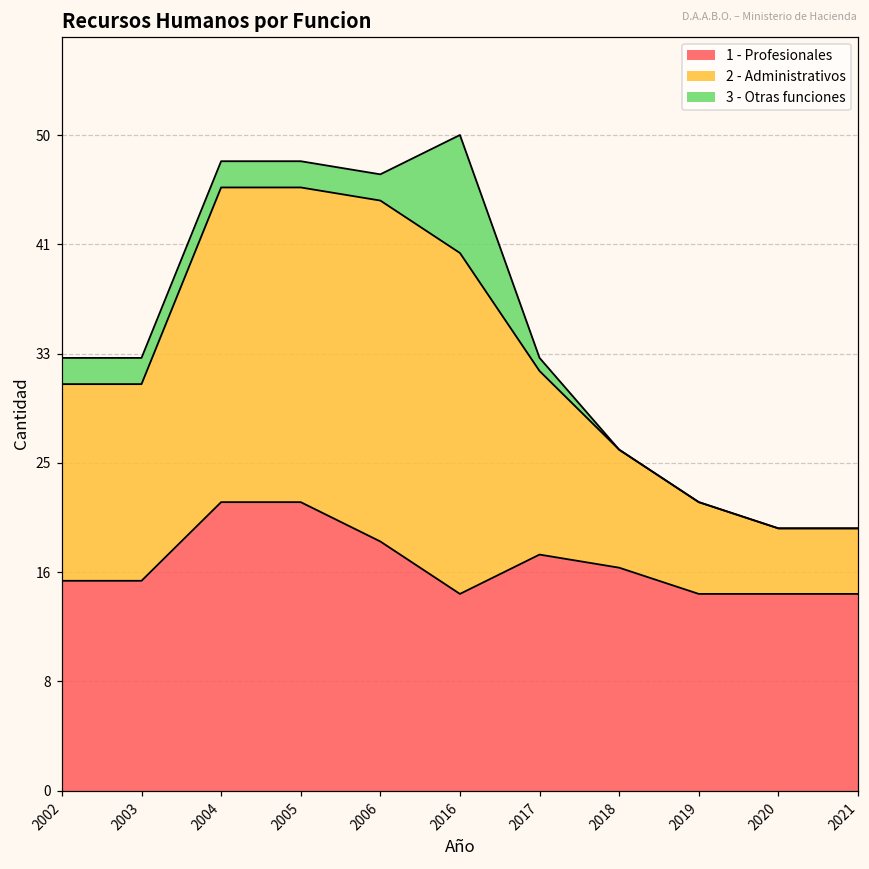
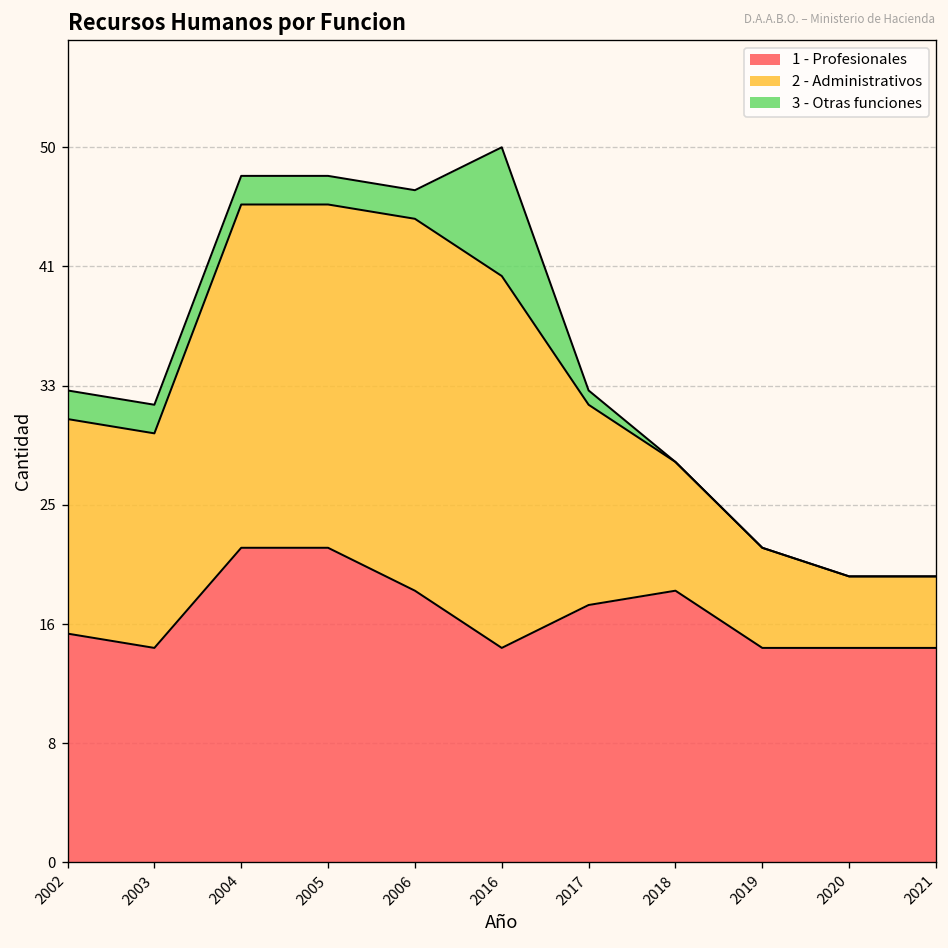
  {
    "1 - Profesionales": {
      "2002": 16,
-     "2003": 16,
+     "2003": 15,
      "2004": 22,
      "2005": 22,
      "2006": 19,
      "2016": 15,
      "2017": 18,
-     "2018": 17,
+     "2018": 19,
      "2019": 15,
      "2020": 15,
      "2021": 15
    },
    "2 - Administrativos": {
      "2002": 15,
      "2003": 15,
      "2004": 24,
      "2005": 24,
      "2006": 26,
      "2016": 26,
      "2017": 14
    },
    "3 - Otras funciones": {
      "2002": 2,
      "2003": 2,
      "2004": 2,
      "2005": 2,
      "2006": 2,
      "2016": 9,
      "2017": 1
    }
  }
